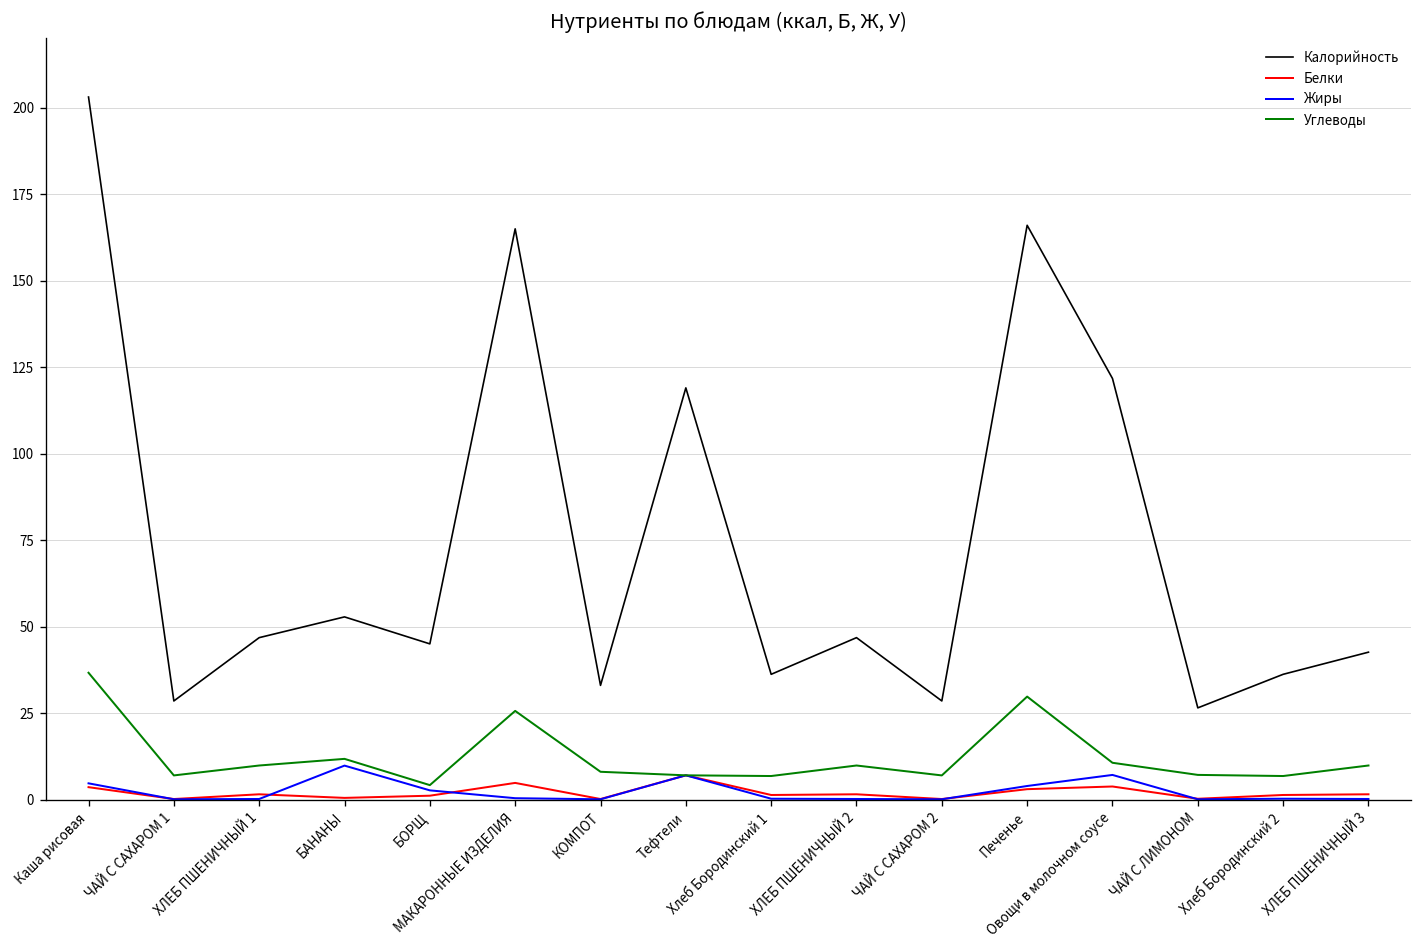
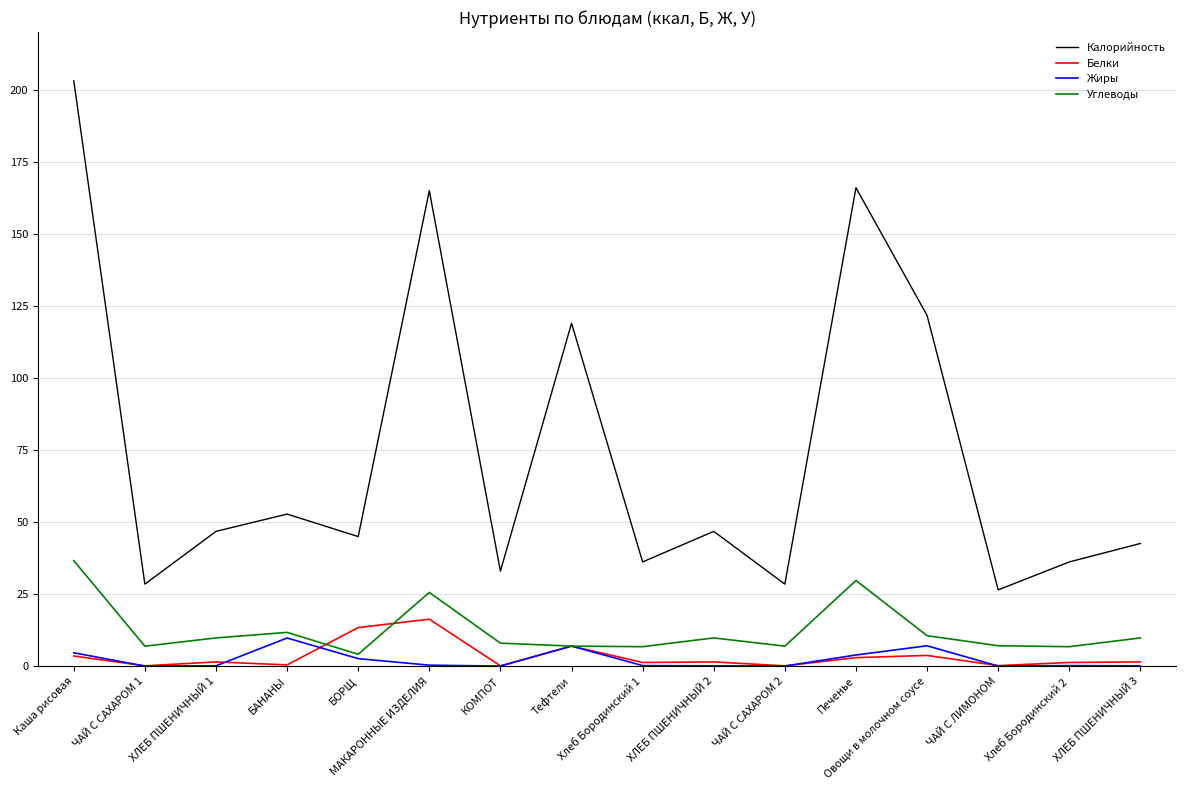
  {
    "Калорийность": {
      "Каша рисовая": 203,
      "ЧАЙ С САХАРОМ 1": 29,
      "ХЛЕБ ПШЕНИЧНЫЙ 1": 47,
      "БАНАНЫ": 53,
      "БОРЩ": 45,
      "МАКАРОННЫЕ ИЗДЕЛИЯ": 165,
      "КОМПОТ": 33,
      "Тефтели": 119,
      "Хлеб Бородинский 1": 36,
      "ХЛЕБ ПШЕНИЧНЫЙ 2": 47,
      "ЧАЙ С САХАРОМ 2": 29,
      "Печенье": 166,
      "Овощи в молочном соусе": 122,
      "ЧАЙ С ЛИМОНОМ": 27,
      "Хлеб Бородинский 2": 36,
      "ХЛЕБ ПШЕНИЧНЫЙ 3": 43
    },
    "Белки": {
      "Каша рисовая": 4,
      "ХЛЕБ ПШЕНИЧНЫЙ 1": 2,
      "БАНАНЫ": 0,
-     "БОРЩ": 1,
-     "МАКАРОННЫЕ ИЗДЕЛИЯ": 5,
+     "БОРЩ": 13,
+     "МАКАРОННЫЕ ИЗДЕЛИЯ": 16,
      "Хлеб Бородинский 1": 1,
      "ХЛЕБ ПШЕНИЧНЫЙ 2": 2,
      "Печенье": 3,
      "Овощи в молочном соусе": 4,
      "Хлеб Бородинский 2": 1,
      "ХЛЕБ ПШЕНИЧНЫЙ 3": 2
    },
    "Жиры": {
      "Каша рисовая": 5,
      "ХЛЕБ ПШЕНИЧНЫЙ 1": 0,
      "БАНАНЫ": 10,
      "БОРЩ": 3,
      "МАКАРОННЫЕ ИЗДЕЛИЯ": 0,
      "Хлеб Бородинский 1": 0,
      "ХЛЕБ ПШЕНИЧНЫЙ 2": 0,
      "Печенье": 4,
      "Овощи в молочном соусе": 7,
      "Хлеб Бородинский 2": 0,
      "ХЛЕБ ПШЕНИЧНЫЙ 3": 0
    },
    "Углеводы": {
      "Каша рисовая": 37,
      "ЧАЙ С САХАРОМ 1": 7,
      "ХЛЕБ ПШЕНИЧНЫЙ 1": 10,
      "БАНАНЫ": 12,
      "БОРЩ": 4,
      "МАКАРОННЫЕ ИЗДЕЛИЯ": 26,
      "КОМПОТ": 8,
      "Хлеб Бородинский 1": 7,
      "ХЛЕБ ПШЕНИЧНЫЙ 2": 10,
      "ЧАЙ С САХАРОМ 2": 7,
      "Печенье": 30,
      "Овощи в молочном соусе": 11,
      "ЧАЙ С ЛИМОНОМ": 7,
      "Хлеб Бородинский 2": 7,
      "ХЛЕБ ПШЕНИЧНЫЙ 3": 10
    }
  }
